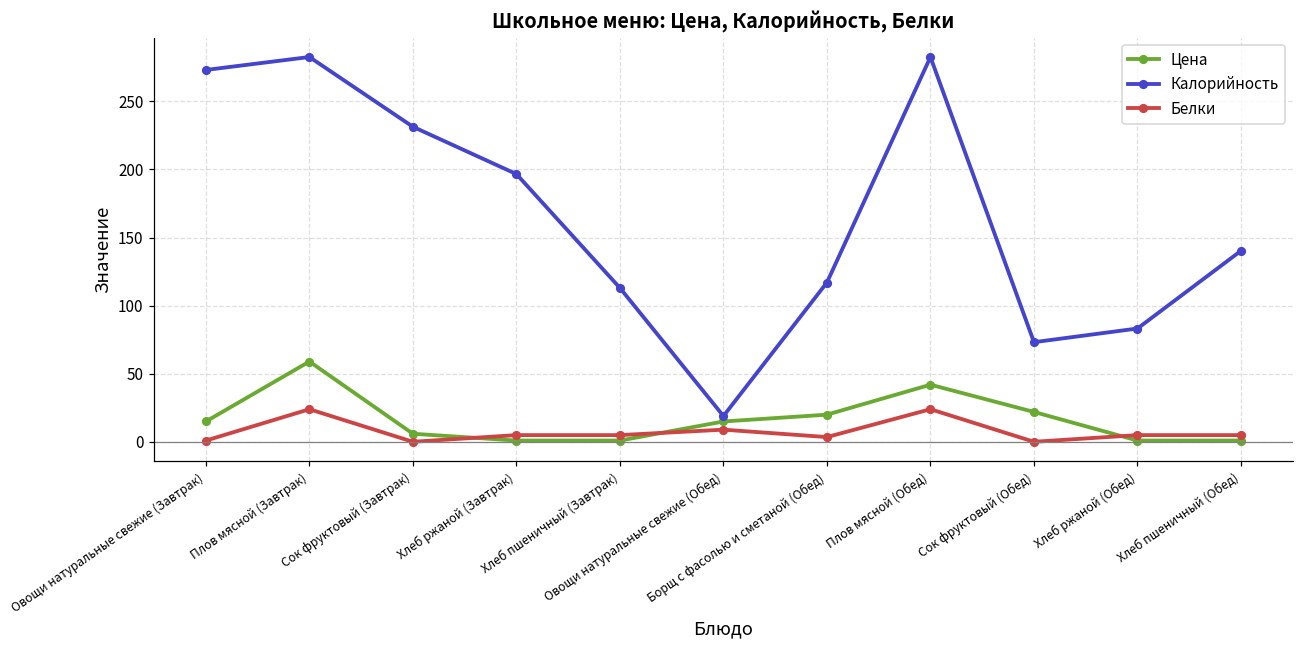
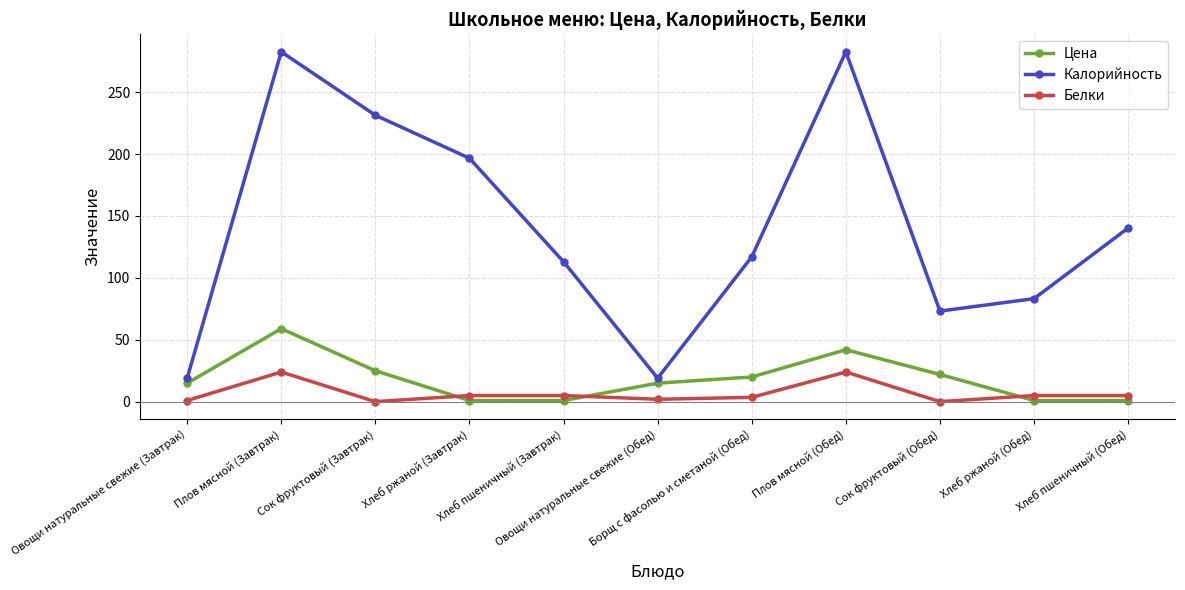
  {
    "Цена": {
      "Овощи натуральные свежие (Завтрак)": 15,
      "Плов мясной (Завтрак)": 59,
-     "Сок фруктовый (Завтрак)": 6,
+     "Сок фруктовый (Завтрак)": 25,
      "Хлеб ржаной (Завтрак)": 1,
      "Хлеб пшеничный (Завтрак)": 1,
      "Овощи натуральные свежие (Обед)": 15,
      "Борщ с фасолью и сметаной (Обед)": 20,
      "Плов мясной (Обед)": 42,
      "Сок фруктовый (Обед)": 22,
      "Хлеб ржаной (Обед)": 1,
      "Хлеб пшеничный (Обед)": 1
    },
    "Калорийность": {
-     "Овощи натуральные свежие (Завтрак)": 273,
+     "Овощи натуральные свежие (Завтрак)": 19,
      "Плов мясной (Завтрак)": 283,
      "Сок фруктовый (Завтрак)": 231,
      "Хлеб ржаной (Завтрак)": 197,
      "Хлеб пшеничный (Завтрак)": 113,
      "Овощи натуральные свежие (Обед)": 19,
      "Борщ с фасолью и сметаной (Обед)": 117,
      "Плов мясной (Обед)": 283,
      "Сок фруктовый (Обед)": 73,
      "Хлеб ржаной (Обед)": 83,
      "Хлеб пшеничный (Обед)": 140
    },
    "Белки": {
      "Овощи натуральные свежие (Завтрак)": 1,
      "Плов мясной (Завтрак)": 24,
      "Сок фруктовый (Завтрак)": 0,
      "Хлеб ржаной (Завтрак)": 5,
      "Хлеб пшеничный (Завтрак)": 5,
-     "Овощи натуральные свежие (Обед)": 9,
+     "Овощи натуральные свежие (Обед)": 2,
      "Борщ с фасолью и сметаной (Обед)": 4,
      "Плов мясной (Обед)": 24,
      "Сок фруктовый (Обед)": 0,
      "Хлеб ржаной (Обед)": 5,
      "Хлеб пшеничный (Обед)": 5
    }
  }
